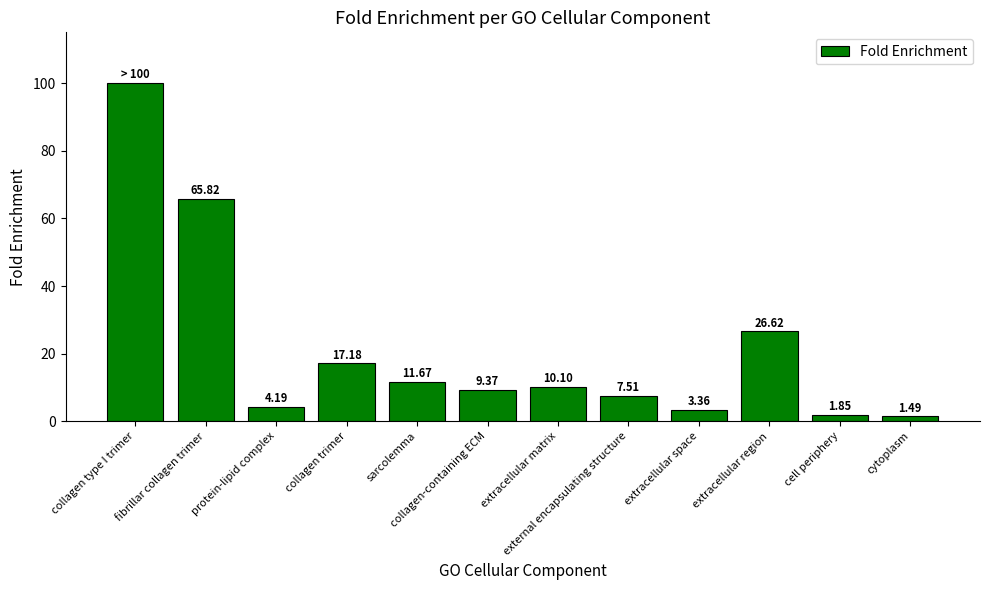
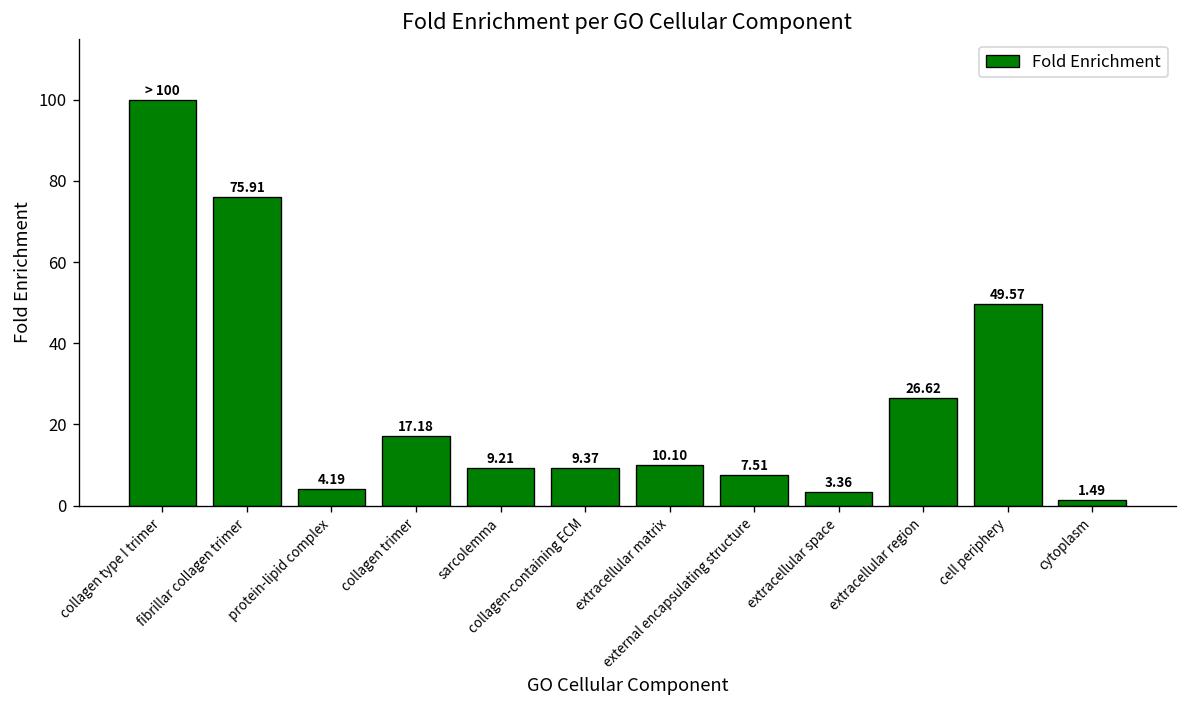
  {
    "collagen type I trimer": 100,
-   "fibrillar collagen trimer": 65.82,
+   "fibrillar collagen trimer": 75.91,
    "protein-lipid complex": 4.19,
    "collagen trimer": 17.18,
-   "sarcolemma": 11.67,
+   "sarcolemma": 9.21,
    "collagen-containing ECM": 9.37,
    "extracellular matrix": 10.10,
    "external encapsulating structure": 7.51,
    "extracellular space": 3.36,
    "extracellular region": 26.62,
-   "cell periphery": 1.85,
+   "cell periphery": 49.57,
    "cytoplasm": 1.49
  }
